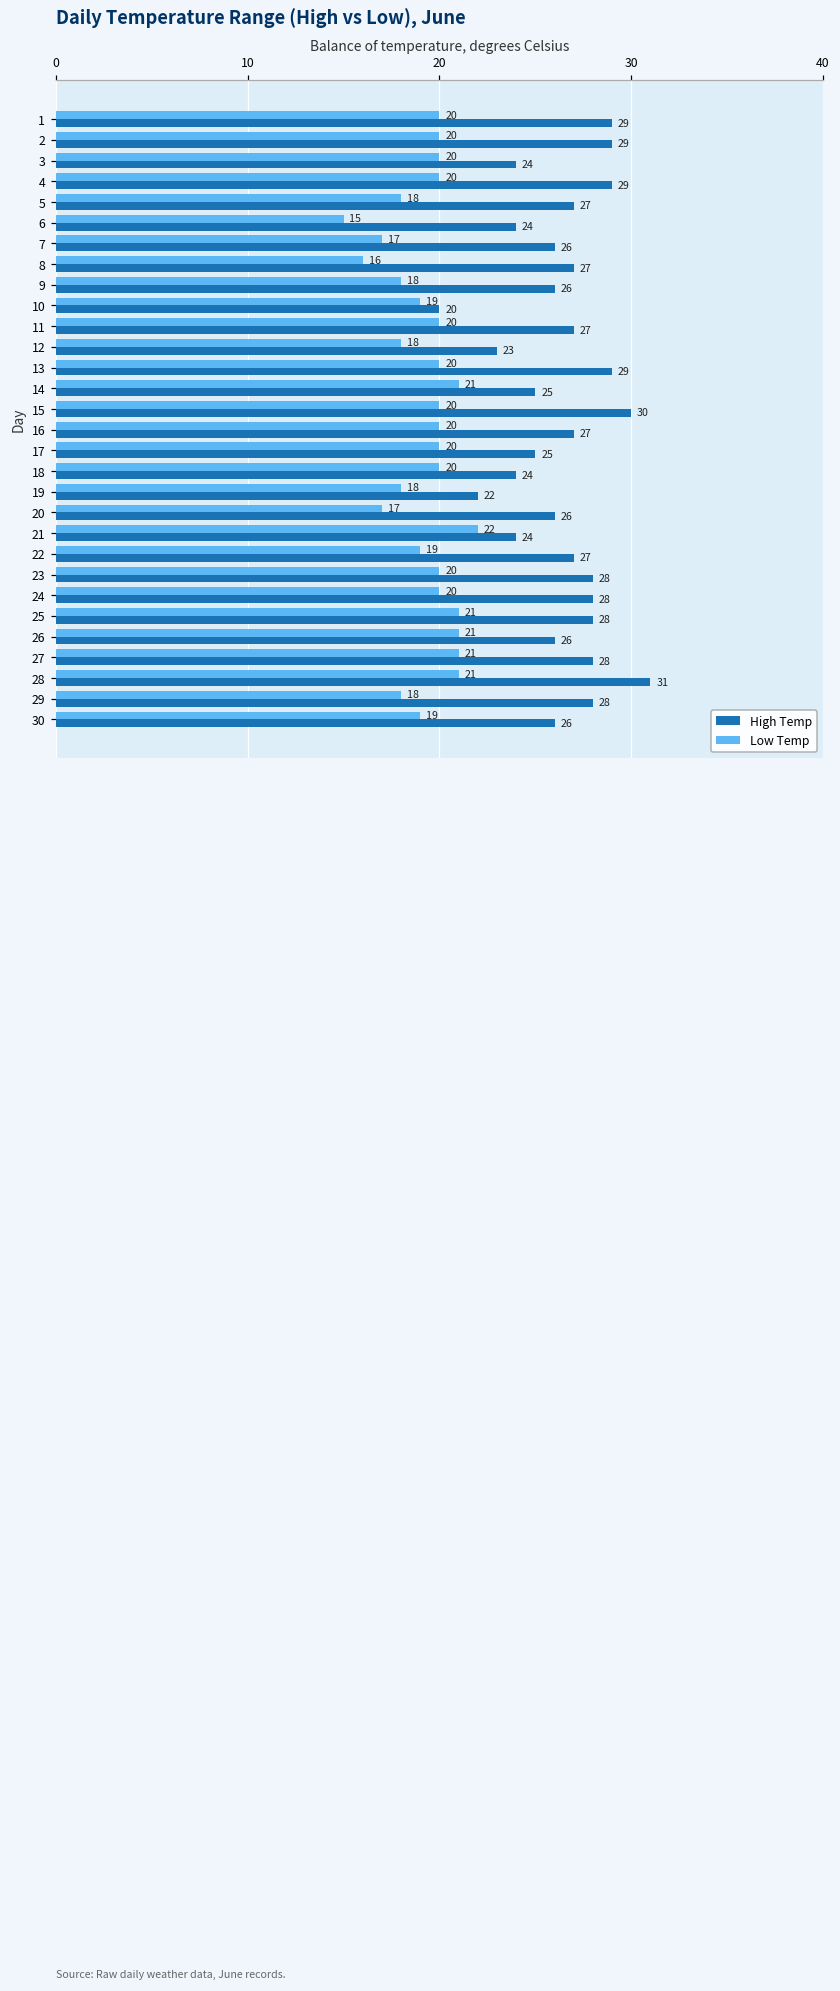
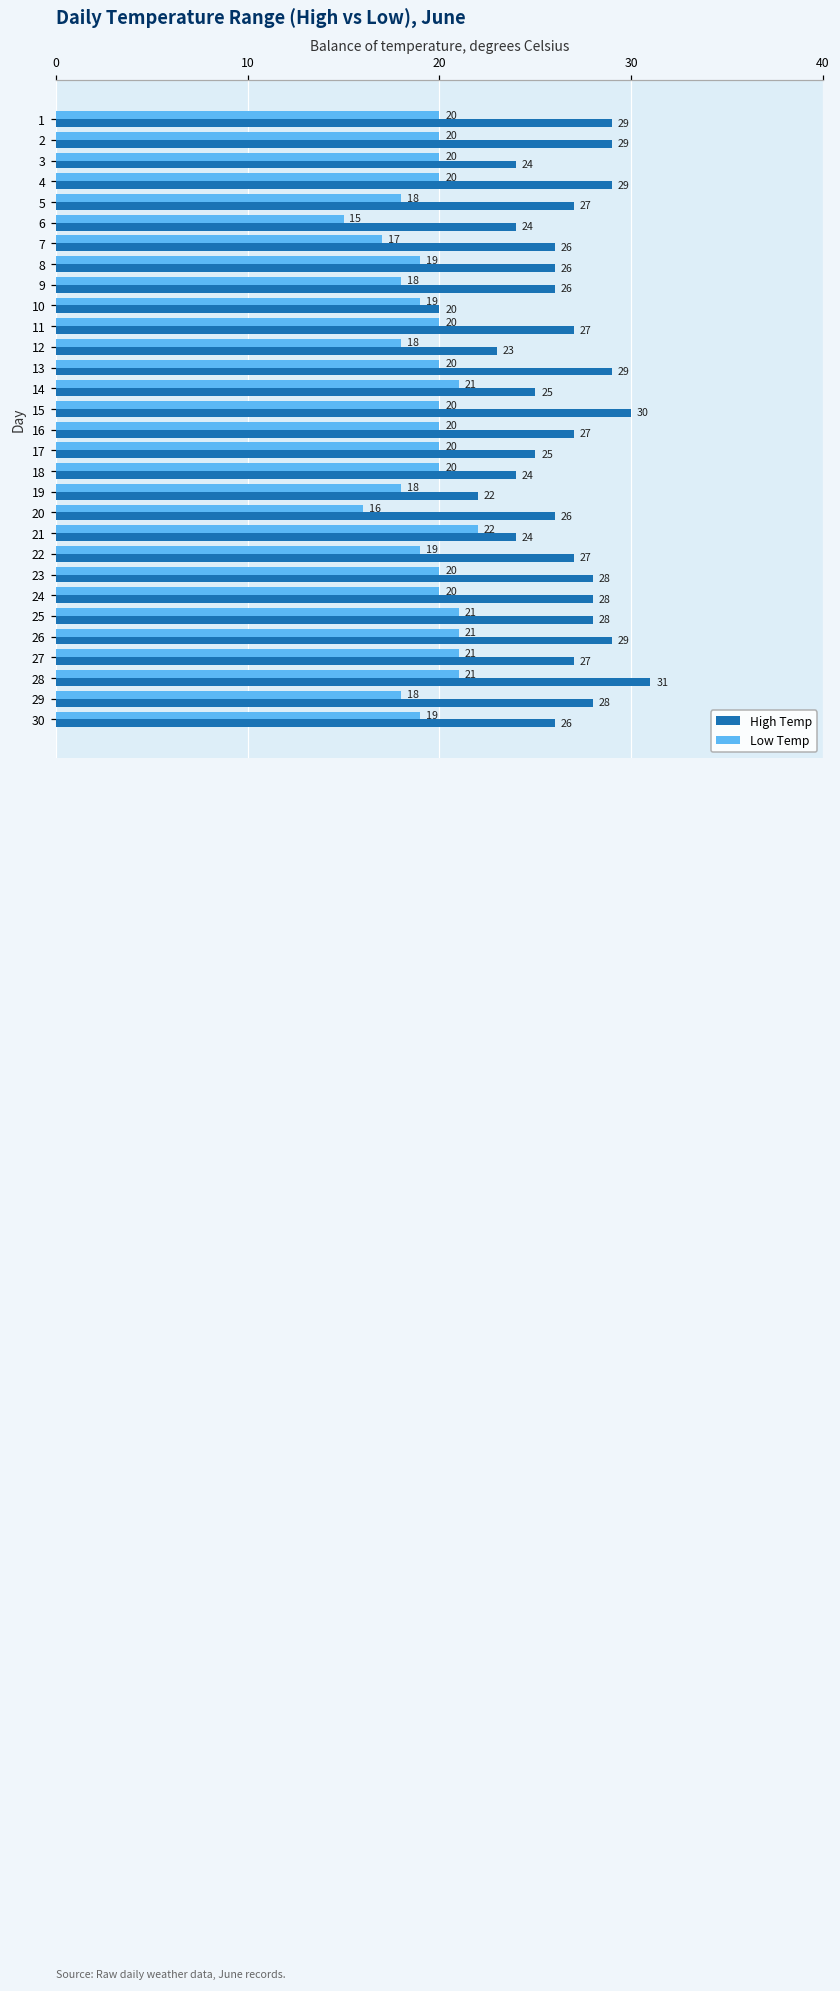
  {
    "High Temp": {
      "1": 29,
      "2": 29,
      "3": 24,
      "4": 29,
      "5": 27,
      "6": 24,
      "7": 26,
-     "8": 27,
+     "8": 26,
      "9": 26,
      "10": 20,
      "11": 27,
      "12": 23,
      "13": 29,
      "14": 25,
      "15": 30,
      "16": 27,
      "17": 25,
      "18": 24,
      "19": 22,
      "20": 26,
      "21": 24,
      "22": 27,
      "23": 28,
      "24": 28,
      "25": 28,
-     "26": 26,
-     "27": 28,
+     "26": 29,
+     "27": 27,
      "28": 31,
      "29": 28,
      "30": 26
    },
    "Low Temp": {
      "1": 20,
      "2": 20,
      "3": 20,
      "4": 20,
      "5": 18,
      "6": 15,
      "7": 17,
-     "8": 16,
+     "8": 19,
      "9": 18,
      "10": 19,
      "11": 20,
      "12": 18,
      "13": 20,
      "14": 21,
      "15": 20,
      "16": 20,
      "17": 20,
      "18": 20,
      "19": 18,
-     "20": 17,
+     "20": 16,
      "21": 22,
      "22": 19,
      "23": 20,
      "24": 20,
      "25": 21,
      "26": 21,
      "27": 21,
      "28": 21,
      "29": 18,
      "30": 19
    }
  }
